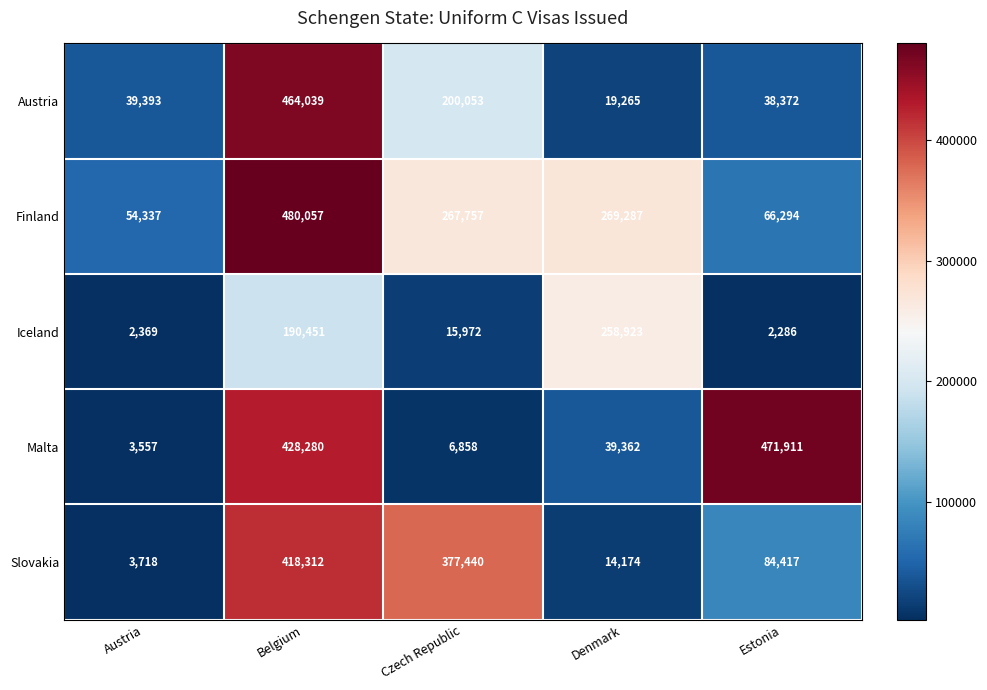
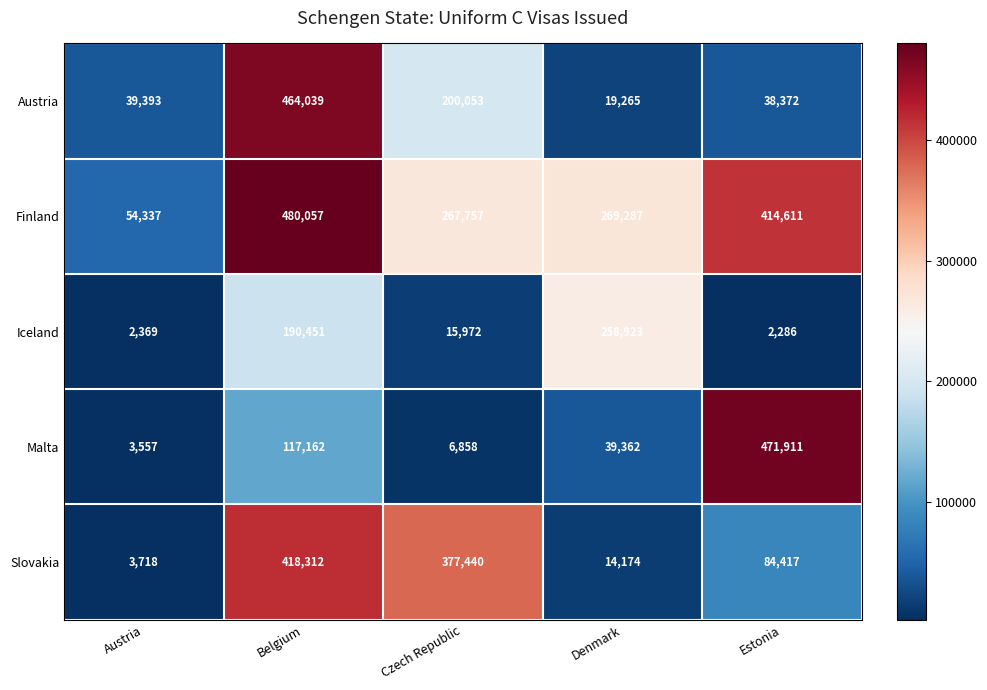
  {
    "Austria": {
      "Austria": "39,393",
      "Belgium": "464,039",
      "Denmark": "19,265",
      "Estonia": "38,372"
    },
    "Finland": {
      "Austria": "54,337",
      "Belgium": "480,057",
-     "Estonia": "66,294"
+     "Estonia": "414,611"
    },
    "Iceland": {
      "Austria": "2,369",
      "Belgium": "190,451",
      "Czech Republic": "15,972",
      "Estonia": "2,286"
    },
    "Malta": {
      "Austria": "3,557",
-     "Belgium": "428,280",
+     "Belgium": "117,162",
      "Czech Republic": "6,858",
      "Denmark": "39,362",
      "Estonia": "471,911"
    },
    "Slovakia": {
      "Austria": "3,718",
      "Belgium": "418,312",
      "Czech Republic": "377,440",
      "Denmark": "14,174",
      "Estonia": "84,417"
    }
  }
